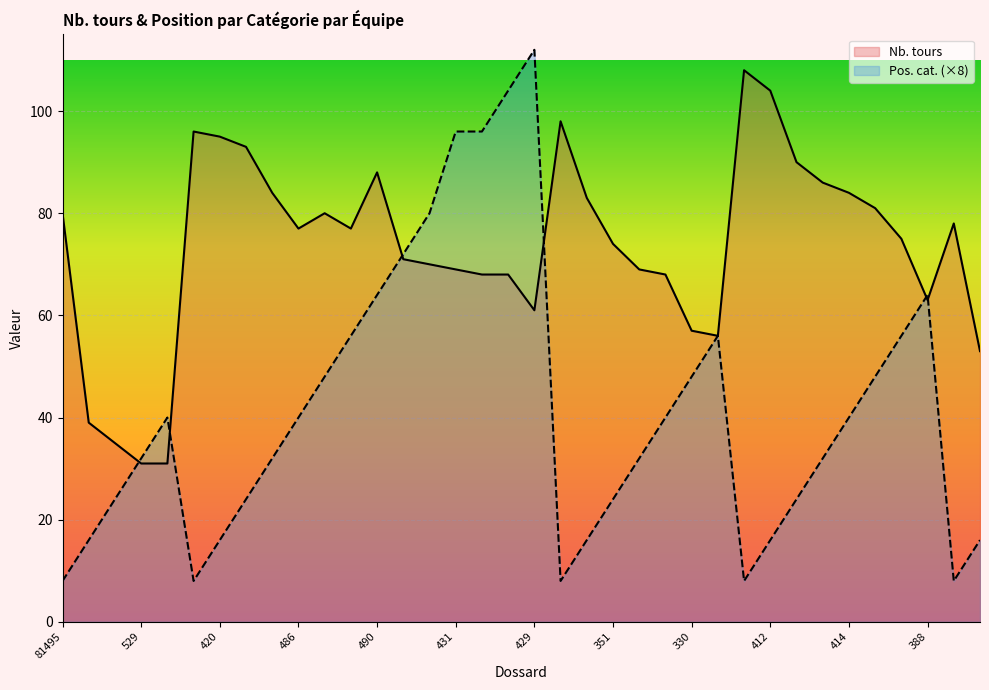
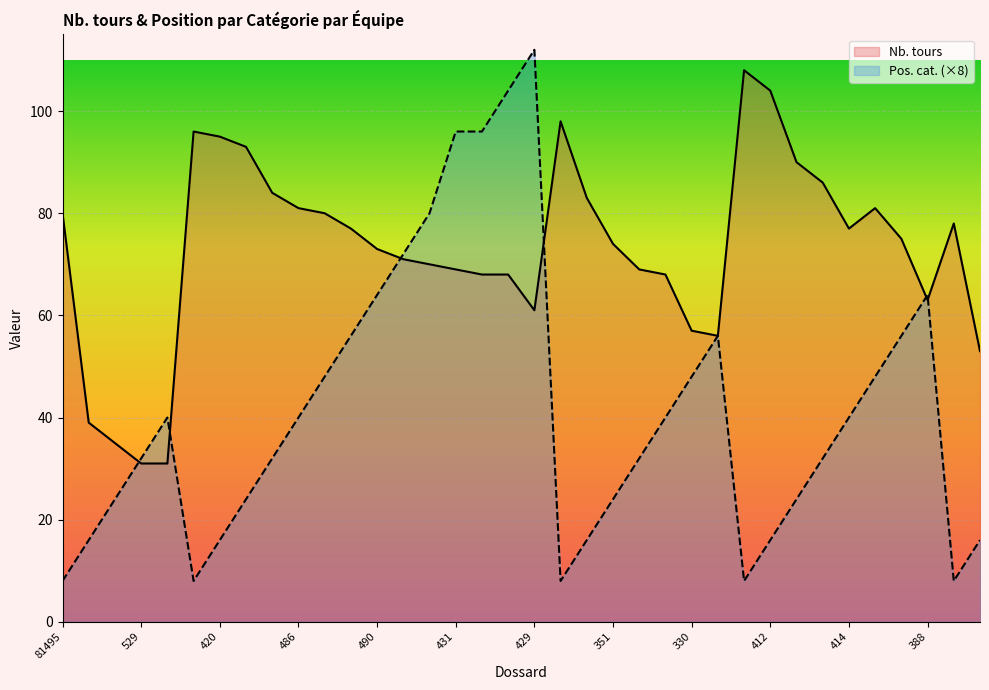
  {
    "Nb. tours": {
      "81495": 80,
      "529": 31,
      "420": 95,
-     "486": 77,
-     "490": 88,
+     "486": 81,
+     "490": 73,
      "431": 69,
      "429": 61,
      "351": 74,
      "330": 57,
      "412": 104,
-     "414": 84,
+     "414": 77,
      "388": 63
    },
    "Pos. cat. (×8)": {
      "81495": 8,
      "529": 32,
      "420": 16,
      "486": 40,
      "490": 64,
      "431": 96,
      "429": 112,
      "351": 24,
      "330": 48,
      "412": 16,
      "414": 40,
      "388": 64
    }
  }
